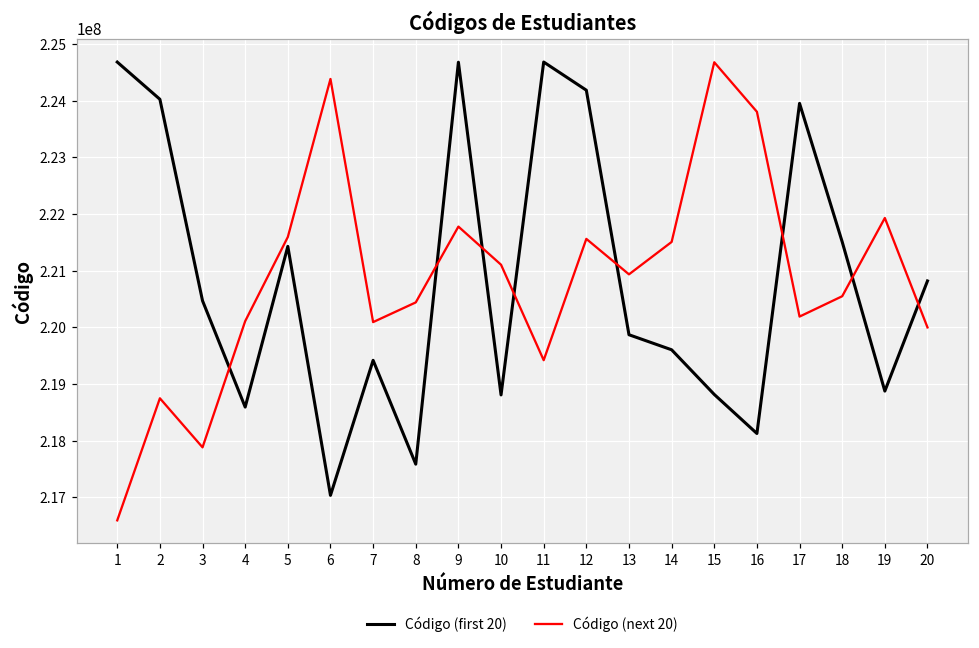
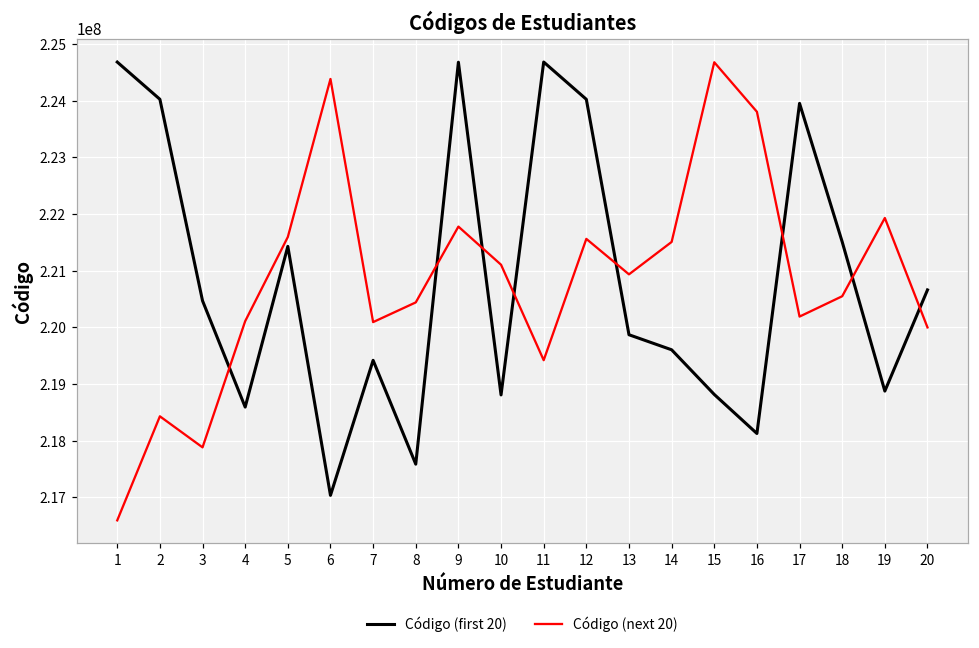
  {
    "Código (first 20)": {
      "1": 224700000,
      "2": 224000000,
      "3": 220500000,
      "4": 218600000,
      "5": 221400000,
      "6": 217000000,
      "7": 219400000,
      "8": 217600000,
      "9": 224700000,
      "10": 218800000,
      "11": 224700000,
-     "12": 224200000,
+     "12": 224000000,
      "13": 219900000,
      "14": 219600000,
      "15": 218800000,
      "16": 218100000,
      "17": 224000000,
      "18": 221500000,
      "19": 218900000,
-     "20": 220800000
+     "20": 220700000
    },
    "Código (next 20)": {
      "1": 216600000,
-     "2": 218700000,
+     "2": 218400000,
      "3": 217900000,
      "4": 220100000,
      "5": 221600000,
      "6": 224400000,
      "7": 220100000,
      "8": 220400000,
      "9": 221800000,
      "10": 221100000,
      "11": 219400000,
      "12": 221600000,
      "13": 220900000,
      "14": 221500000,
      "15": 224700000,
      "16": 223800000,
      "17": 220200000,
      "18": 220600000,
      "19": 221900000,
      "20": 220000000
    }
  }
